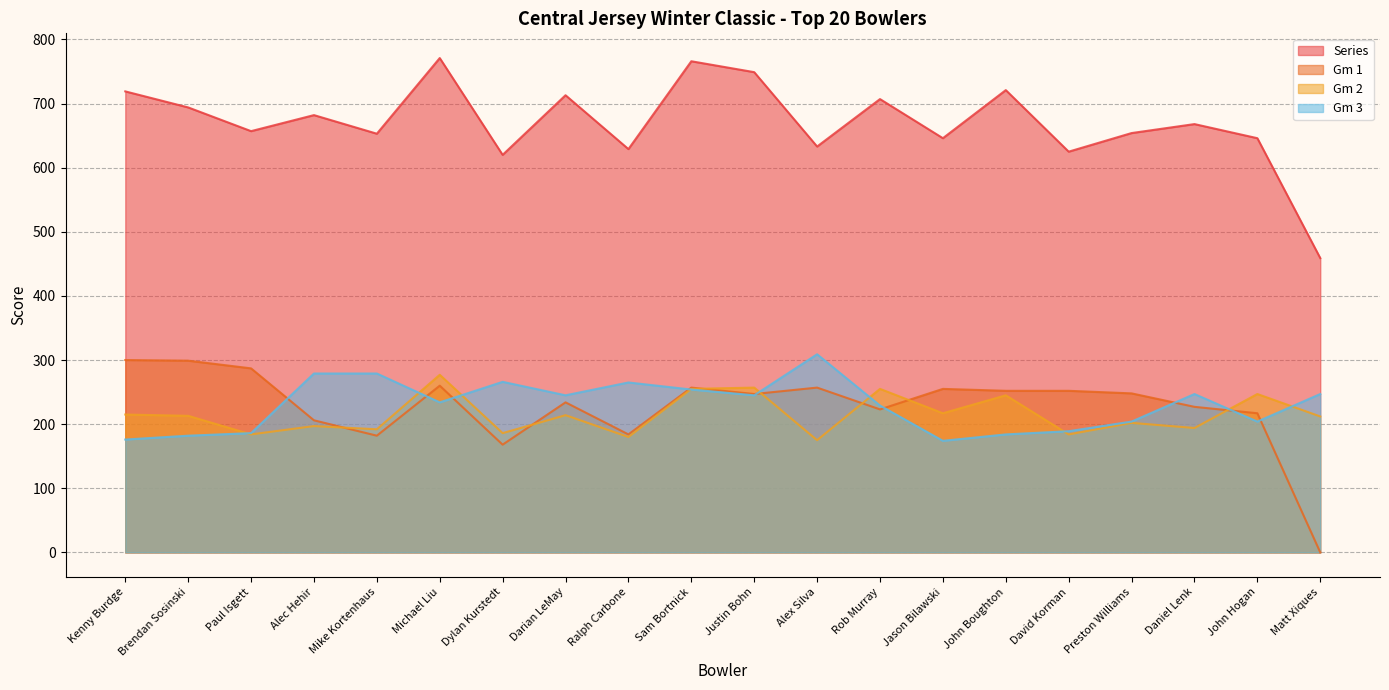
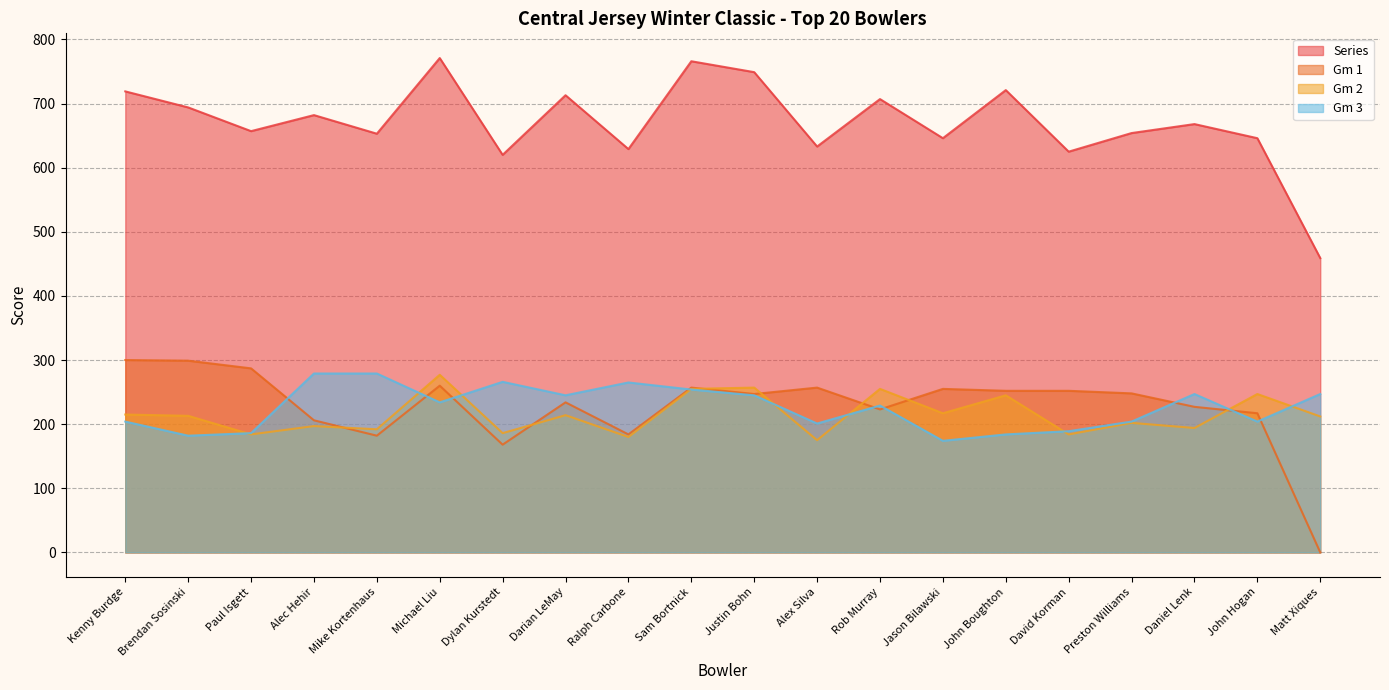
  {
    "Gm 3": {
-     "Kenny Burdge": 180,
+     "Kenny Burdge": 200,
      "Brendan Sosinski": 180,
      "Alec Hehir": 280,
      "Mike Kortenhaus": 280,
      "Michael Liu": 230,
      "Dylan Kurstedt": 270,
      "Darian LeMay": 250,
      "Ralph Carbone": 270,
-     "Alex Silva": 310,
+     "Alex Silva": 200,
      "Rob Murray": 230,
      "Jason Bilawski": 170,
      "John Boughton": 180,
      "David Korman": 190,
      "Daniel Lenk": 250,
      "John Hogan": 200,
      "Matt Xiques": 250
    }
  }
